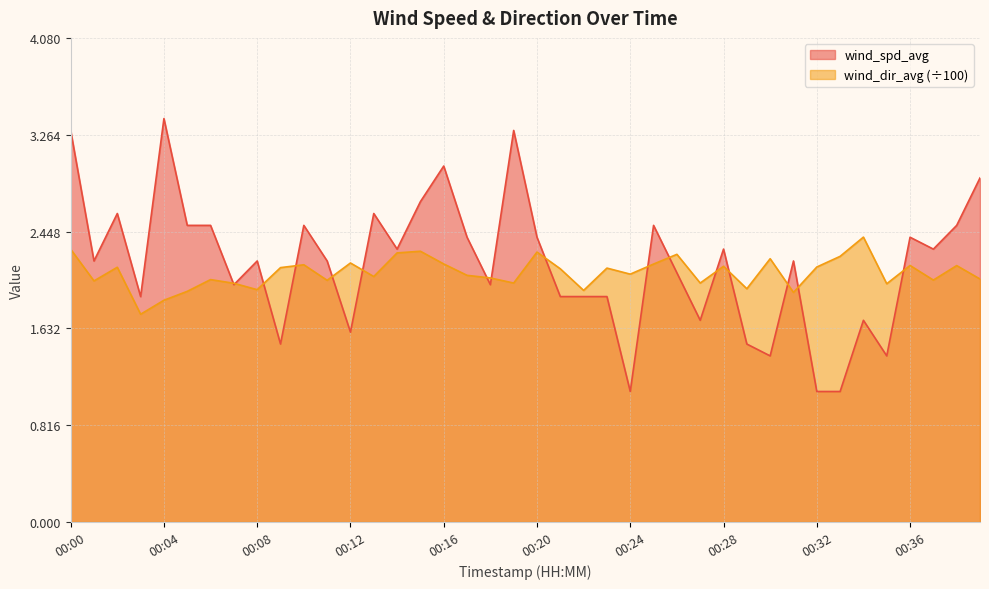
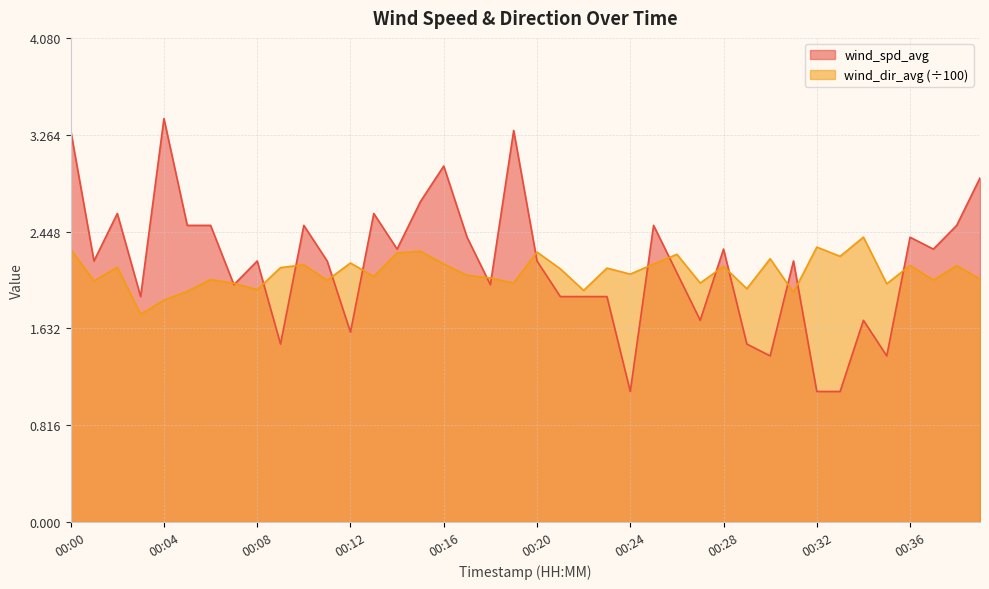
  {
    "wind_spd_avg": {
      "00:00": 3.3,
      "00:04": 3.4,
      "00:08": 2.2,
      "00:12": 1.6,
      "00:16": 3.0,
-     "00:20": 2.4,
+     "00:20": 2.2,
      "00:24": 1.1,
      "00:28": 2.3,
      "00:32": 1.1,
      "00:36": 2.4
    },
    "wind_dir_avg (÷100)": {
      "00:00": 2.30,
      "00:04": 1.87,
      "00:08": 1.96,
      "00:12": 2.18,
      "00:16": 2.18,
      "00:20": 2.28,
      "00:24": 2.09,
      "00:28": 2.16,
-     "00:32": 2.15,
+     "00:32": 2.32,
      "00:36": 2.16
    }
  }
